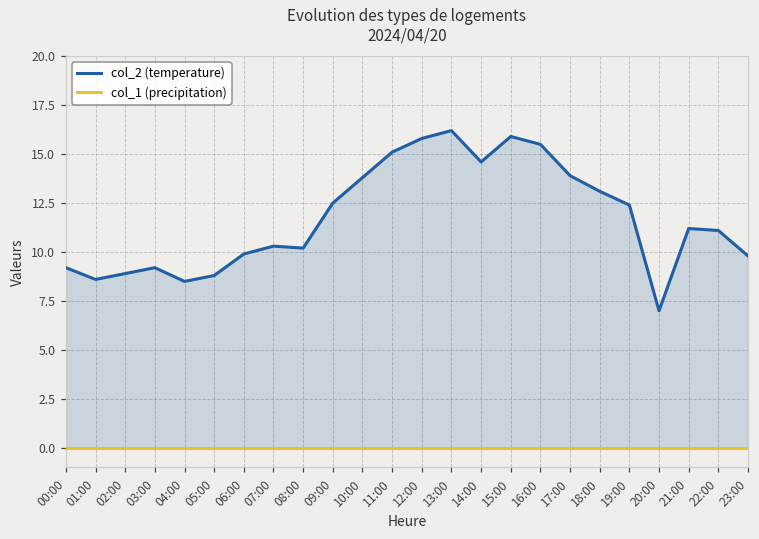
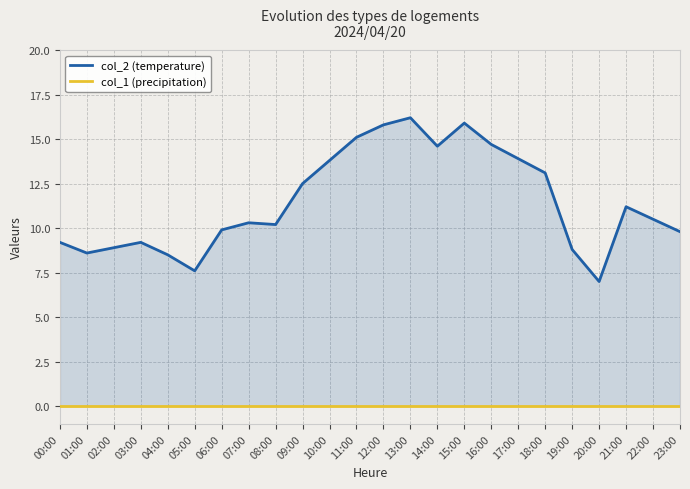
  {
    "col_2 (temperature)": {
      "00:00": 9.2,
      "01:00": 8.6,
      "02:00": 8.9,
      "03:00": 9.2,
      "04:00": 8.5,
-     "05:00": 8.8,
+     "05:00": 7.6,
      "06:00": 9.9,
      "07:00": 10.3,
      "08:00": 10.2,
      "09:00": 12.5,
      "10:00": 13.8,
      "11:00": 15.1,
      "12:00": 15.8,
      "13:00": 16.2,
      "14:00": 14.6,
      "15:00": 15.9,
-     "16:00": 15.5,
+     "16:00": 14.7,
      "17:00": 13.9,
      "18:00": 13.1,
-     "19:00": 12.4,
+     "19:00": 8.8,
      "20:00": 7.0,
      "21:00": 11.2,
-     "22:00": 11.1,
+     "22:00": 10.5,
      "23:00": 9.8
    },
    "col_1 (precipitation)": {
      "00:00": 0.0,
      "01:00": 0.0,
      "02:00": 0.0,
      "03:00": 0.0,
      "04:00": 0.0,
      "05:00": 0.0,
      "06:00": 0.0,
      "07:00": 0.0,
      "08:00": 0.0,
      "09:00": 0.0,
      "10:00": 0.0,
      "11:00": 0.0,
      "12:00": 0.0,
      "13:00": 0.0,
      "14:00": 0.0,
      "15:00": 0.0,
      "16:00": 0.0,
      "17:00": 0.0,
      "18:00": 0.0,
      "19:00": 0.0,
      "20:00": 0.0,
      "21:00": 0.0,
      "22:00": 0.0,
      "23:00": 0.0
    }
  }
